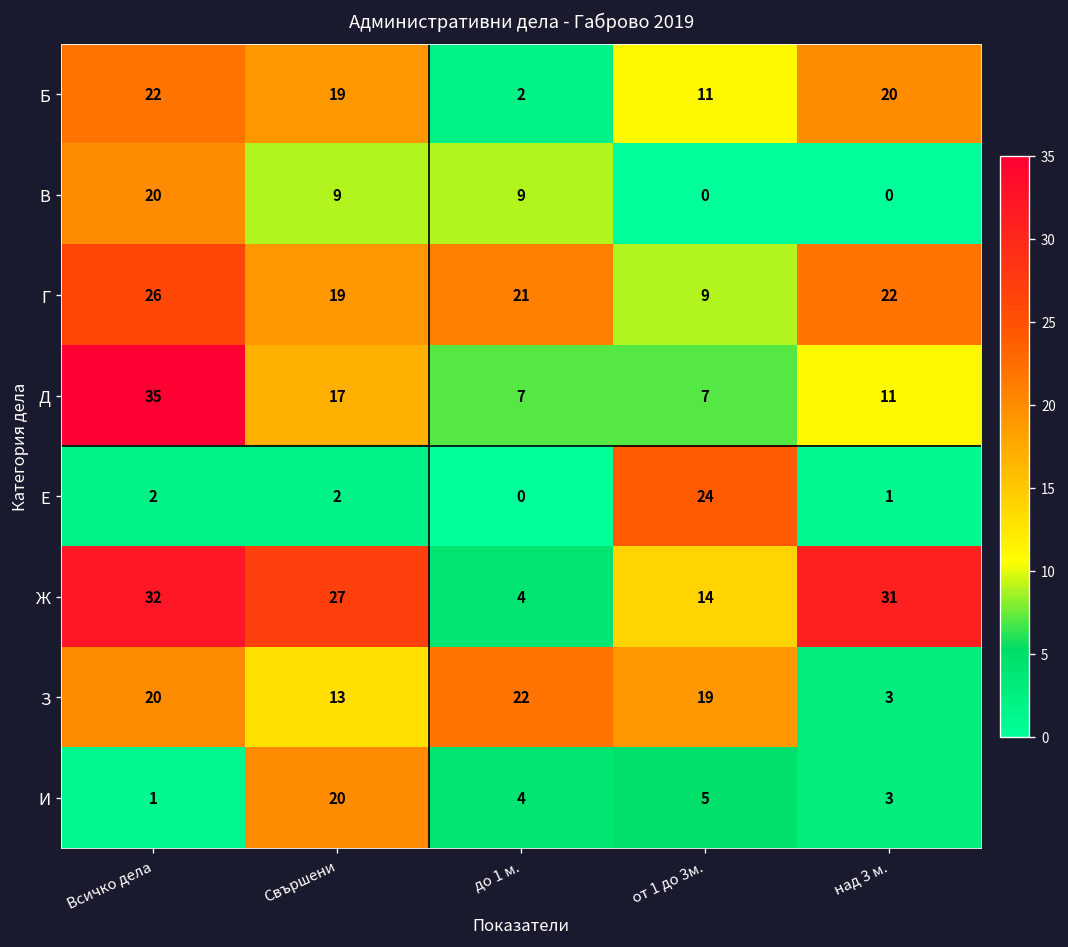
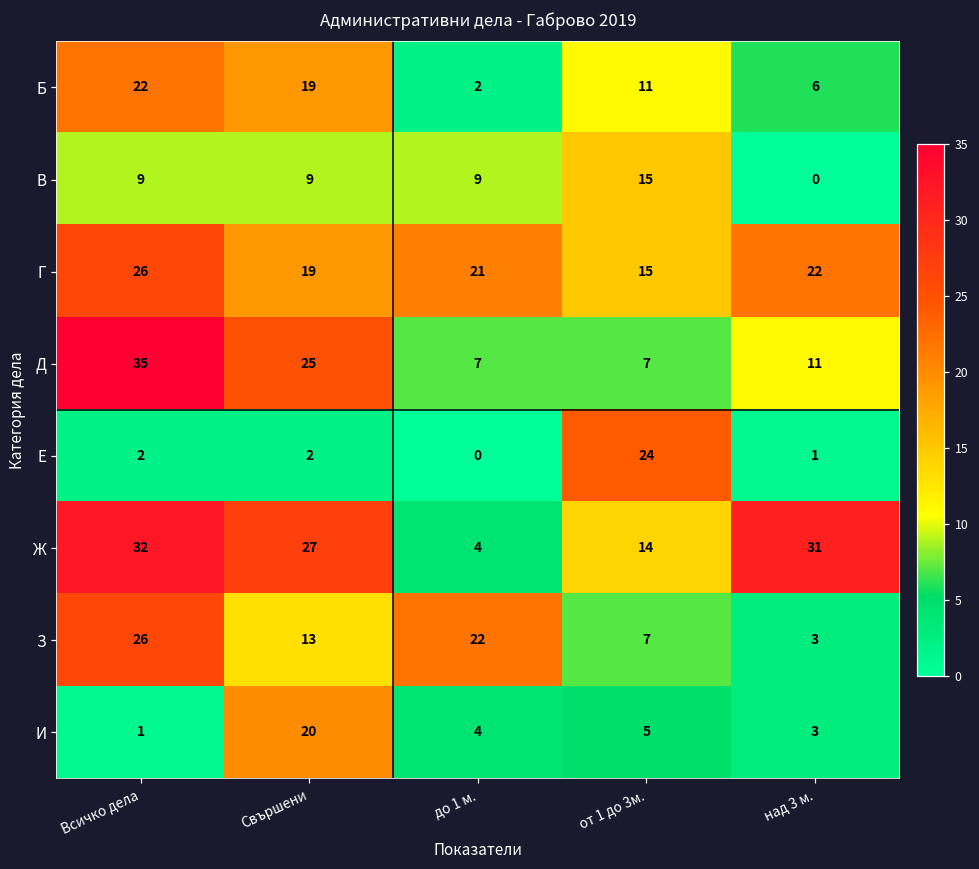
  {
    "Б": {
      "Всичко дела": 22,
      "Свършени": 19,
      "до 1 м.": 2,
      "от 1 до 3м.": 11,
-     "над 3 м.": 20
+     "над 3 м.": 6
    },
    "В": {
-     "Всичко дела": 20,
+     "Всичко дела": 9,
      "Свършени": 9,
      "до 1 м.": 9,
-     "от 1 до 3м.": 0,
+     "от 1 до 3м.": 15,
      "над 3 м.": 0
    },
    "Г": {
      "Всичко дела": 26,
      "Свършени": 19,
      "до 1 м.": 21,
-     "от 1 до 3м.": 9,
+     "от 1 до 3м.": 15,
      "над 3 м.": 22
    },
    "Д": {
      "Всичко дела": 35,
-     "Свършени": 17,
+     "Свършени": 25,
      "до 1 м.": 7,
      "от 1 до 3м.": 7,
      "над 3 м.": 11
    },
    "Е": {
      "Всичко дела": 2,
      "Свършени": 2,
      "до 1 м.": 0,
      "от 1 до 3м.": 24,
      "над 3 м.": 1
    },
    "Ж": {
      "Всичко дела": 32,
      "Свършени": 27,
      "до 1 м.": 4,
      "от 1 до 3м.": 14,
      "над 3 м.": 31
    },
    "З": {
-     "Всичко дела": 20,
+     "Всичко дела": 26,
      "Свършени": 13,
      "до 1 м.": 22,
-     "от 1 до 3м.": 19,
+     "от 1 до 3м.": 7,
      "над 3 м.": 3
    },
    "И": {
      "Всичко дела": 1,
      "Свършени": 20,
      "до 1 м.": 4,
      "от 1 до 3м.": 5,
      "над 3 м.": 3
    }
  }
